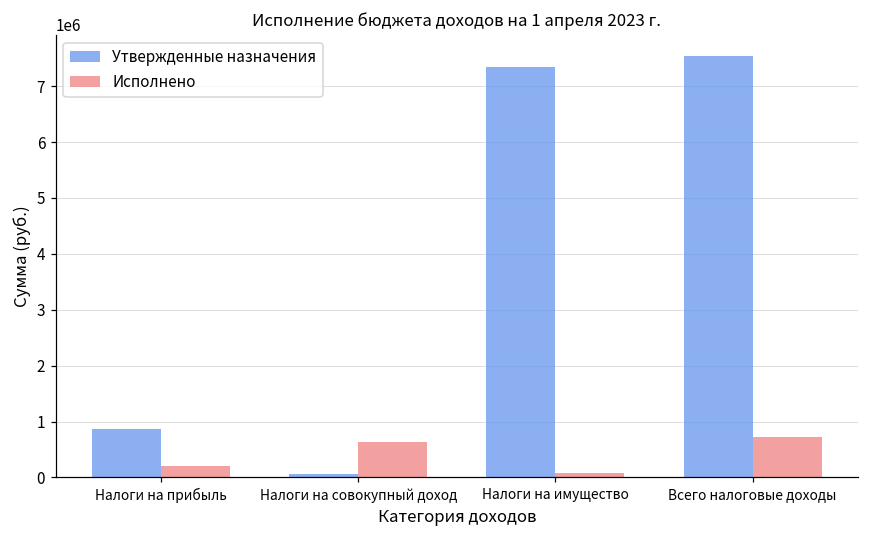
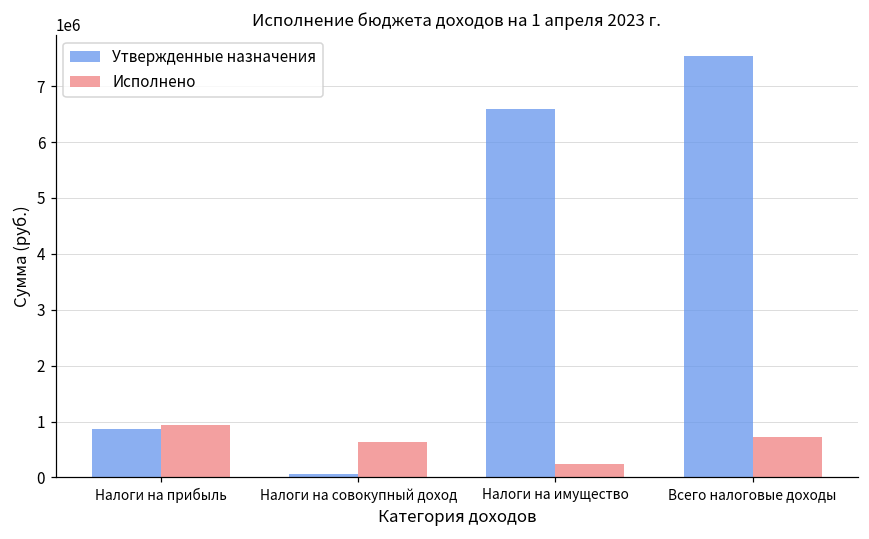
  {
    "Утвержденные назначения": {
      "Налоги на прибыль": 900000,
      "Налоги на совокупный доход": 100000,
-     "Налоги на имущество": 7300000,
+     "Налоги на имущество": 6600000,
      "Всего налоговые доходы": 7500000
    },
    "Исполнено": {
-     "Налоги на прибыль": 200000,
+     "Налоги на прибыль": 900000,
      "Налоги на совокупный доход": 600000,
-     "Налоги на имущество": 100000,
+     "Налоги на имущество": 200000,
      "Всего налоговые доходы": 700000
    }
  }
